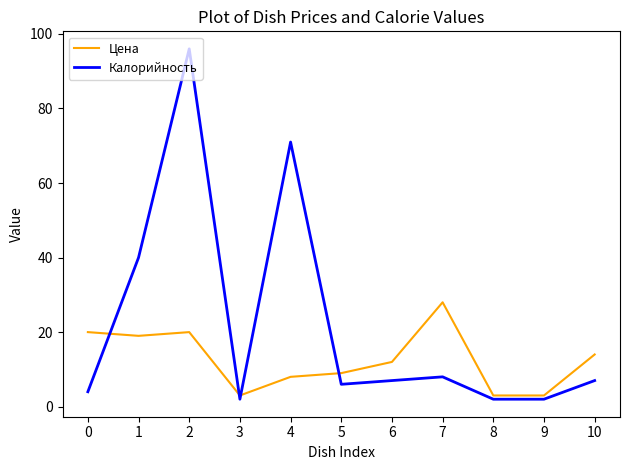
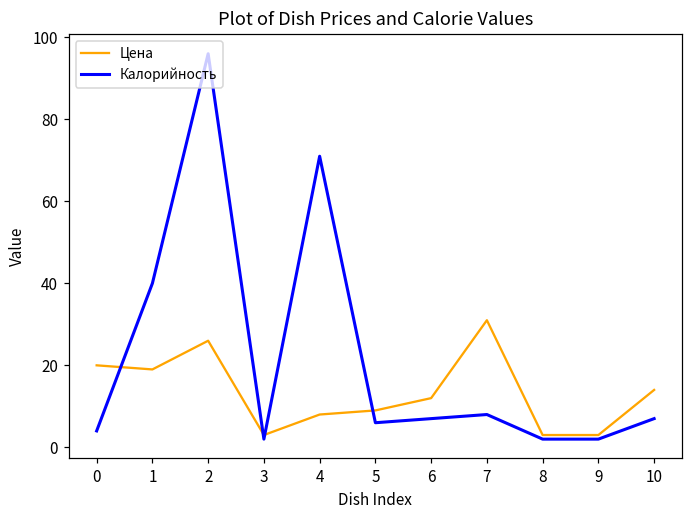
  {
    "Цена": {
      "0": 20,
      "1": 19,
-     "2": 20,
+     "2": 26,
      "3": 3,
      "4": 8,
      "5": 9,
      "6": 12,
-     "7": 28,
+     "7": 31,
      "8": 3,
      "9": 3,
      "10": 14
    },
    "Калорийность": {
      "0": 4,
      "1": 40,
      "3": 2,
      "4": 71,
      "5": 6,
      "6": 7,
      "7": 8,
      "8": 2,
      "9": 2,
      "10": 7
    }
  }
